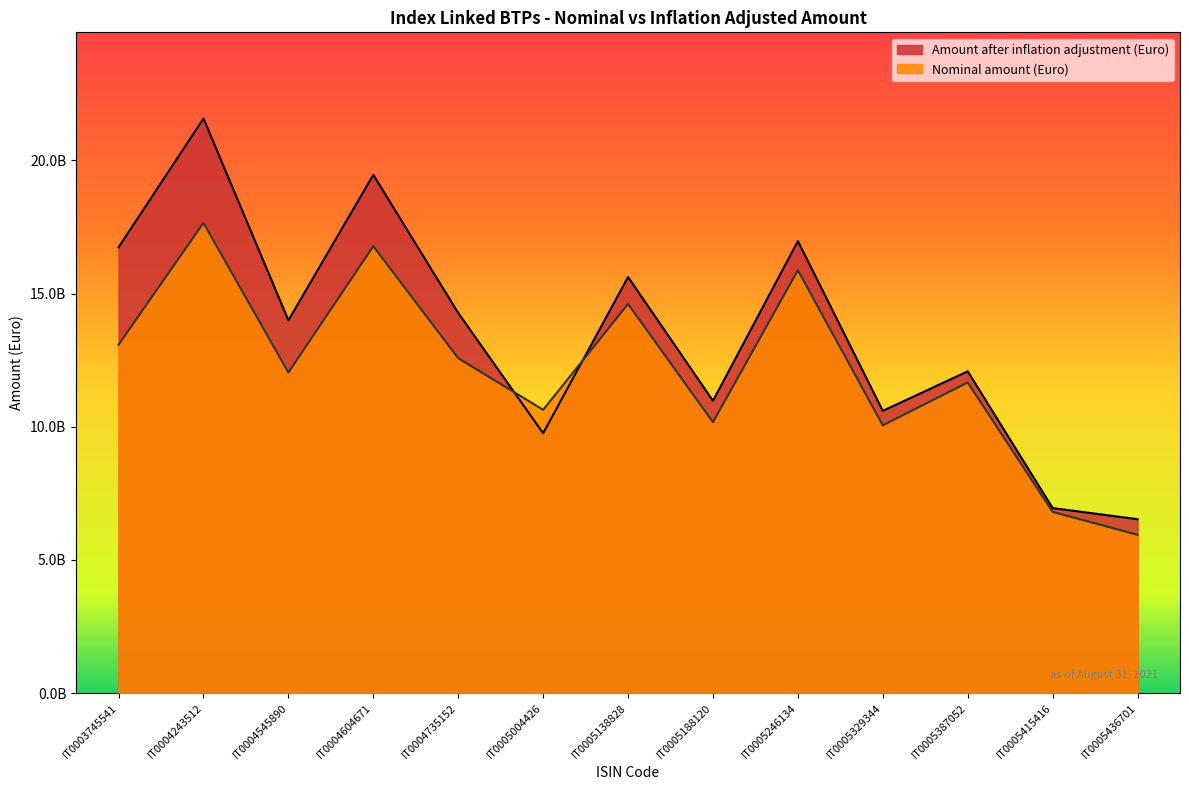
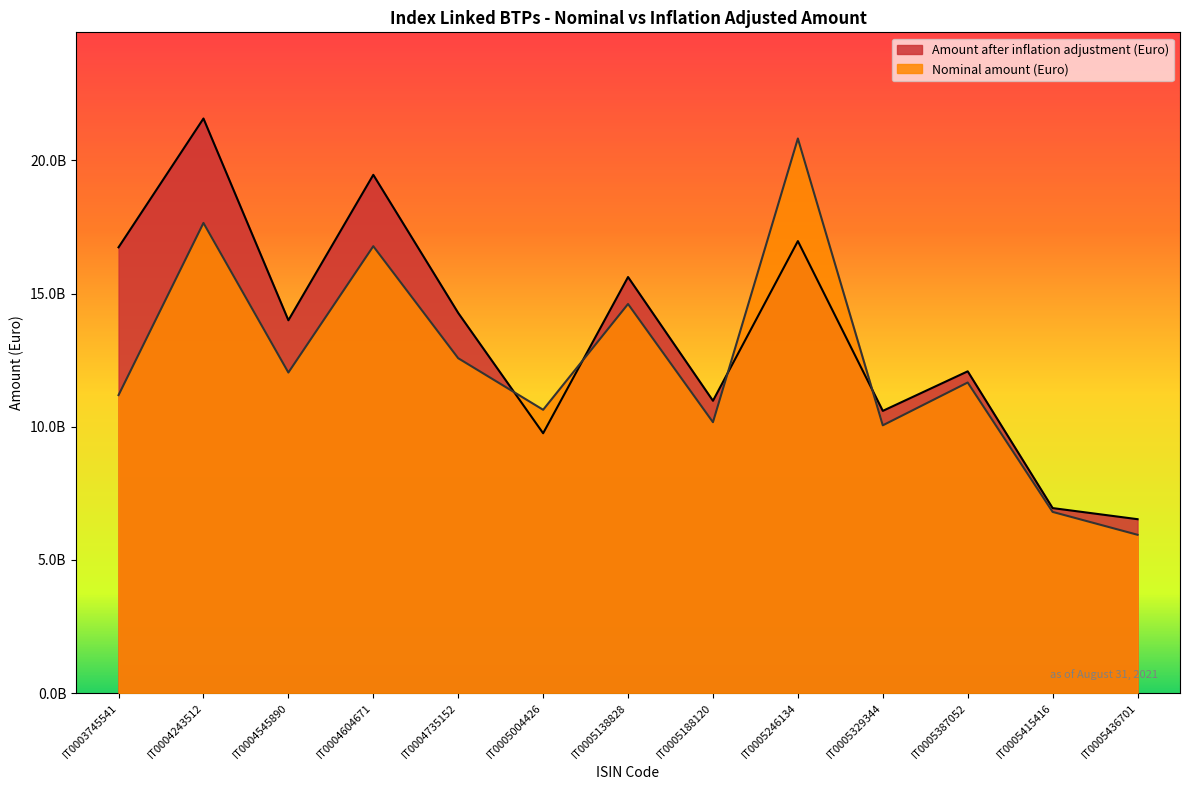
  {
    "Amount after inflation adjustment (Euro)": {
      "IT0003745541": 16700000000,
      "IT0004243512": 21600000000,
      "IT0004545890": 14000000000,
      "IT0004604671": 19500000000,
      "IT0004735152": 14300000000,
      "IT0005004426": 9800000000,
      "IT0005138828": 15600000000,
      "IT0005188120": 11000000000,
      "IT0005246134": 17000000000,
      "IT0005329344": 10600000000,
      "IT0005387052": 12100000000,
      "IT0005415416": 6900000000,
      "IT0005436701": 6500000000
    },
    "Nominal amount (Euro)": {
-     "IT0003745541": 13100000000,
+     "IT0003745541": 11200000000,
      "IT0004243512": 17700000000,
      "IT0004545890": 12000000000,
      "IT0004604671": 16800000000,
      "IT0004735152": 12600000000,
      "IT0005004426": 10600000000,
      "IT0005138828": 14600000000,
      "IT0005188120": 10200000000,
-     "IT0005246134": 15900000000,
+     "IT0005246134": 20800000000,
      "IT0005329344": 10100000000,
      "IT0005387052": 11700000000,
      "IT0005415416": 6800000000,
      "IT0005436701": 5900000000
    }
  }
